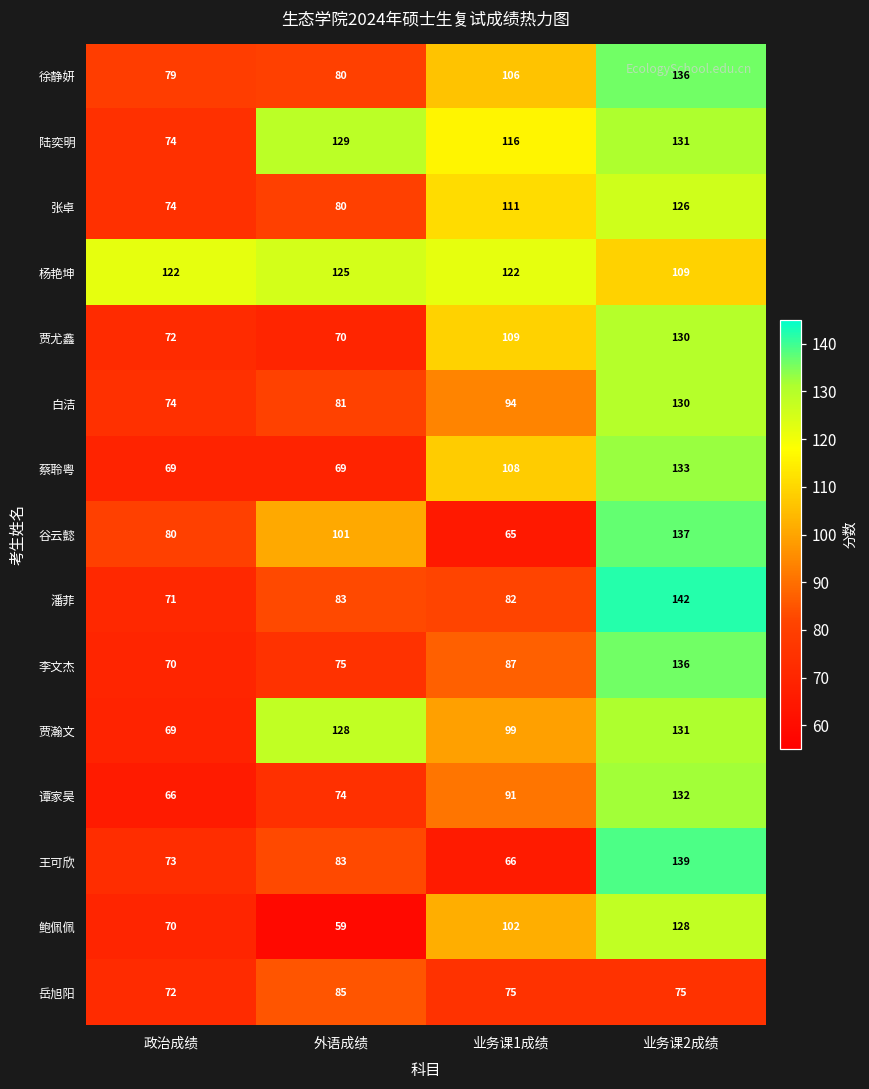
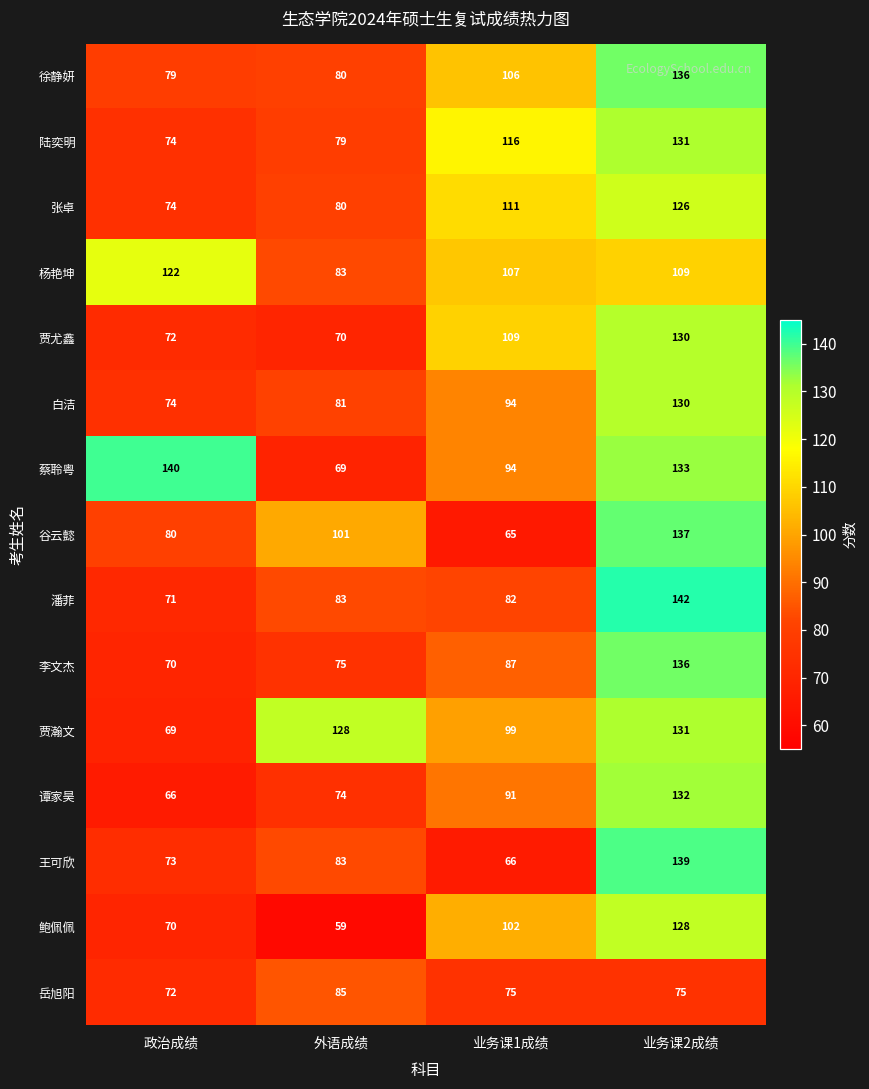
  {
    "徐静妍": {
      "政治成绩": 79,
      "外语成绩": 80,
      "业务课1成绩": 106
    },
    "陆奕明": {
      "政治成绩": 74,
-     "外语成绩": 129,
+     "外语成绩": 79,
      "业务课1成绩": 116,
      "业务课2成绩": 131
    },
    "张卓": {
      "政治成绩": 74,
      "外语成绩": 80,
      "业务课1成绩": 111,
      "业务课2成绩": 126
    },
    "杨艳坤": {
      "政治成绩": 122,
-     "外语成绩": 125,
-     "业务课1成绩": 122,
+     "外语成绩": 83,
+     "业务课1成绩": 107,
      "业务课2成绩": 109
    },
    "贾尤鑫": {
      "政治成绩": 72,
      "外语成绩": 70,
      "业务课1成绩": 109,
      "业务课2成绩": 130
    },
    "白洁": {
      "政治成绩": 74,
      "外语成绩": 81,
      "业务课1成绩": 94,
      "业务课2成绩": 130
    },
    "蔡聆粤": {
-     "政治成绩": 69,
+     "政治成绩": 140,
      "外语成绩": 69,
-     "业务课1成绩": 108,
+     "业务课1成绩": 94,
      "业务课2成绩": 133
    },
    "谷云懿": {
      "政治成绩": 80,
      "外语成绩": 101,
      "业务课1成绩": 65,
      "业务课2成绩": 137
    },
    "潘菲": {
      "政治成绩": 71,
      "外语成绩": 83,
      "业务课1成绩": 82,
      "业务课2成绩": 142
    },
    "李文杰": {
      "政治成绩": 70,
      "外语成绩": 75,
      "业务课1成绩": 87,
      "业务课2成绩": 136
    },
    "贾瀚文": {
      "政治成绩": 69,
      "外语成绩": 128,
      "业务课1成绩": 99,
      "业务课2成绩": 131
    },
    "谭家昊": {
      "政治成绩": 66,
      "外语成绩": 74,
      "业务课1成绩": 91,
      "业务课2成绩": 132
    },
    "王可欣": {
      "政治成绩": 73,
      "外语成绩": 83,
      "业务课1成绩": 66,
      "业务课2成绩": 139
    },
    "鲍佩佩": {
      "政治成绩": 70,
      "外语成绩": 59,
      "业务课1成绩": 102,
      "业务课2成绩": 128
    },
    "岳旭阳": {
      "政治成绩": 72,
      "外语成绩": 85,
      "业务课1成绩": 75,
      "业务课2成绩": 75
    }
  }
